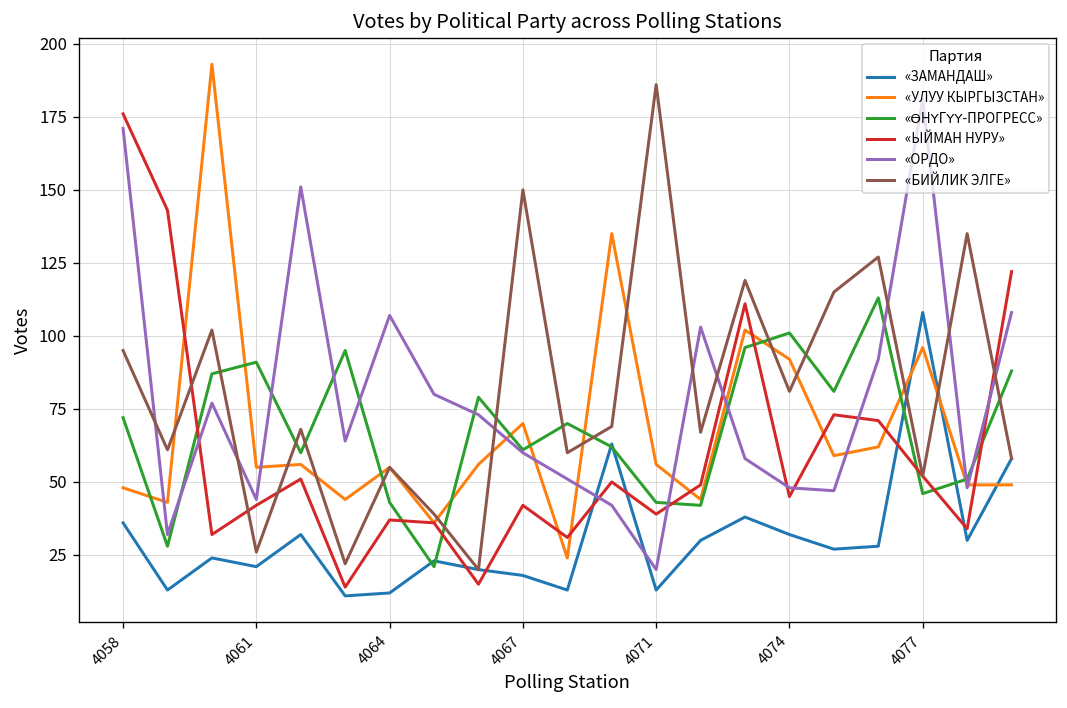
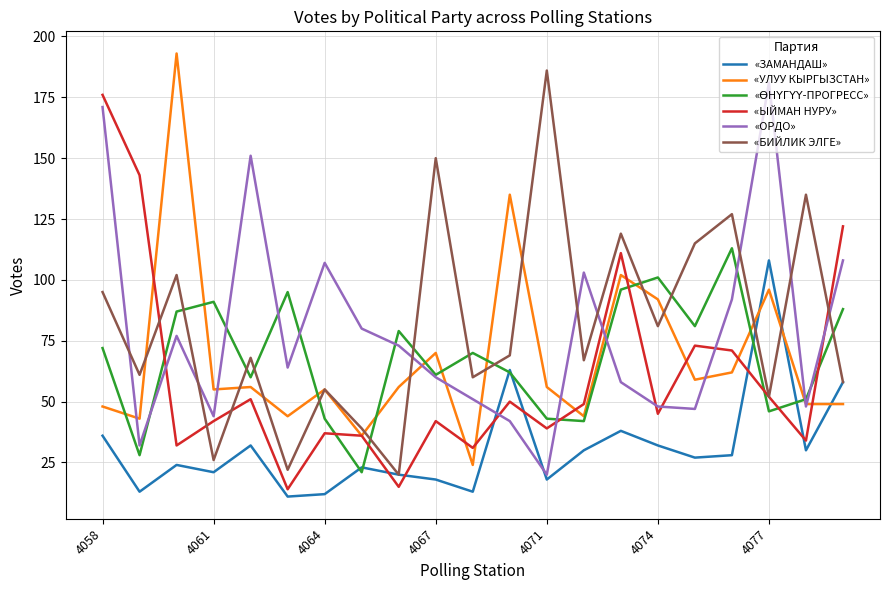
  {
    "«ЗАМАНДАШ»": {
      "4058": 36,
      "4061": 21,
      "4064": 12,
      "4067": 18,
-     "4071": 13,
+     "4071": 18,
      "4074": 32,
      "4077": 108
    },
    "«УЛУУ КЫРГЫЗСТАН»": {
      "4058": 48,
      "4061": 55,
      "4067": 70,
      "4071": 56,
      "4074": 92,
      "4077": 96
    },
    "«ӨНҮГҮҮ-ПРОГРЕСС»": {
      "4058": 72,
      "4061": 91,
      "4064": 43,
      "4071": 43,
      "4074": 101,
      "4077": 46
    },
    "«ЫЙМАН НУРУ»": {
      "4058": 176,
      "4061": 42,
      "4064": 37,
      "4067": 42,
      "4071": 39,
      "4074": 45
    },
    "«ОРДО»": {
      "4058": 171,
      "4061": 44,
      "4064": 107,
      "4071": 20,
      "4074": 48
    },
    "«БИЙЛИК ЭЛГЕ»": {
      "4058": 95,
      "4061": 26,
      "4067": 150,
      "4071": 186,
      "4074": 81
    }
  }
